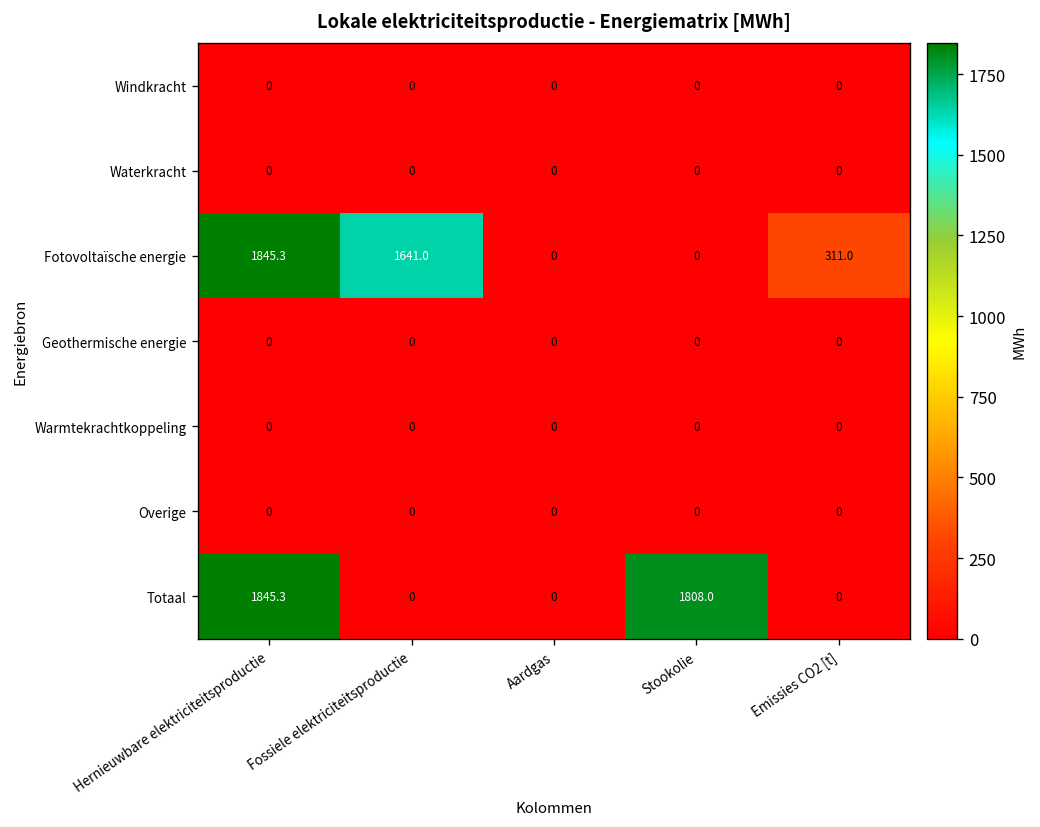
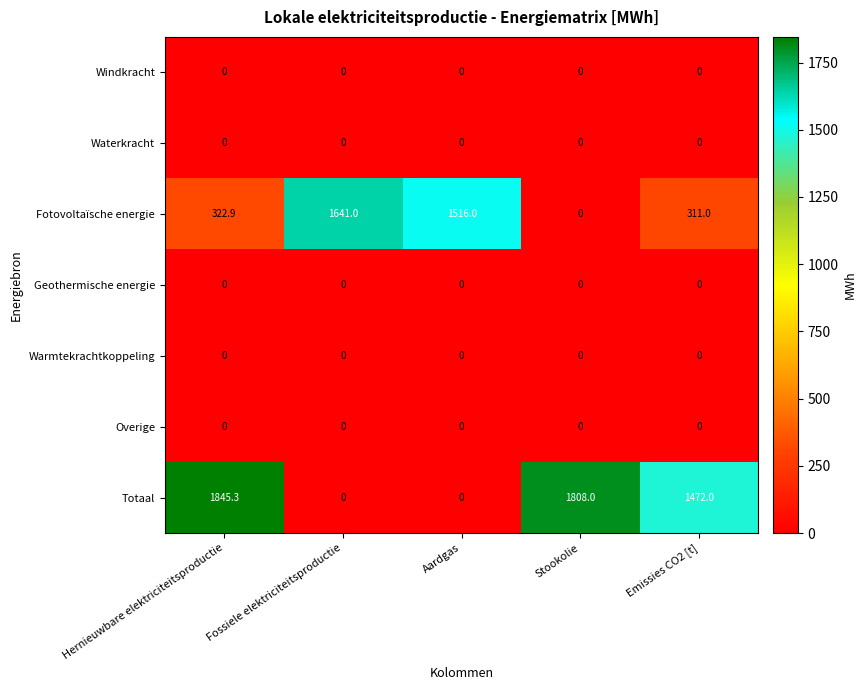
  {
    "Windkracht": {
      "Hernieuwbare elektriciteitsproductie": 0,
      "Fossiele elektriciteitsproductie": 0,
      "Aardgas": 0,
      "Stookolie": 0,
      "Emissies CO2 [t]": 0
    },
    "Waterkracht": {
      "Hernieuwbare elektriciteitsproductie": 0,
      "Fossiele elektriciteitsproductie": 0,
      "Aardgas": 0,
      "Stookolie": 0,
      "Emissies CO2 [t]": 0
    },
    "Fotovoltaïsche energie": {
-     "Hernieuwbare elektriciteitsproductie": 1845.3,
+     "Hernieuwbare elektriciteitsproductie": 322.9,
      "Fossiele elektriciteitsproductie": 1641.0,
-     "Aardgas": 0,
+     "Aardgas": 1516.0,
      "Stookolie": 0,
      "Emissies CO2 [t]": 311.0
    },
    "Geothermische energie": {
      "Hernieuwbare elektriciteitsproductie": 0,
      "Fossiele elektriciteitsproductie": 0,
      "Aardgas": 0,
      "Stookolie": 0,
      "Emissies CO2 [t]": 0
    },
    "Warmtekrachtkoppeling": {
      "Hernieuwbare elektriciteitsproductie": 0,
      "Fossiele elektriciteitsproductie": 0,
      "Aardgas": 0,
      "Stookolie": 0,
      "Emissies CO2 [t]": 0
    },
    "Overige": {
      "Hernieuwbare elektriciteitsproductie": 0,
      "Fossiele elektriciteitsproductie": 0,
      "Aardgas": 0,
      "Stookolie": 0,
      "Emissies CO2 [t]": 0
    },
    "Totaal": {
      "Hernieuwbare elektriciteitsproductie": 1845.3,
      "Fossiele elektriciteitsproductie": 0,
      "Aardgas": 0,
      "Stookolie": 1808.0,
-     "Emissies CO2 [t]": 0
+     "Emissies CO2 [t]": 1472.0
    }
  }
